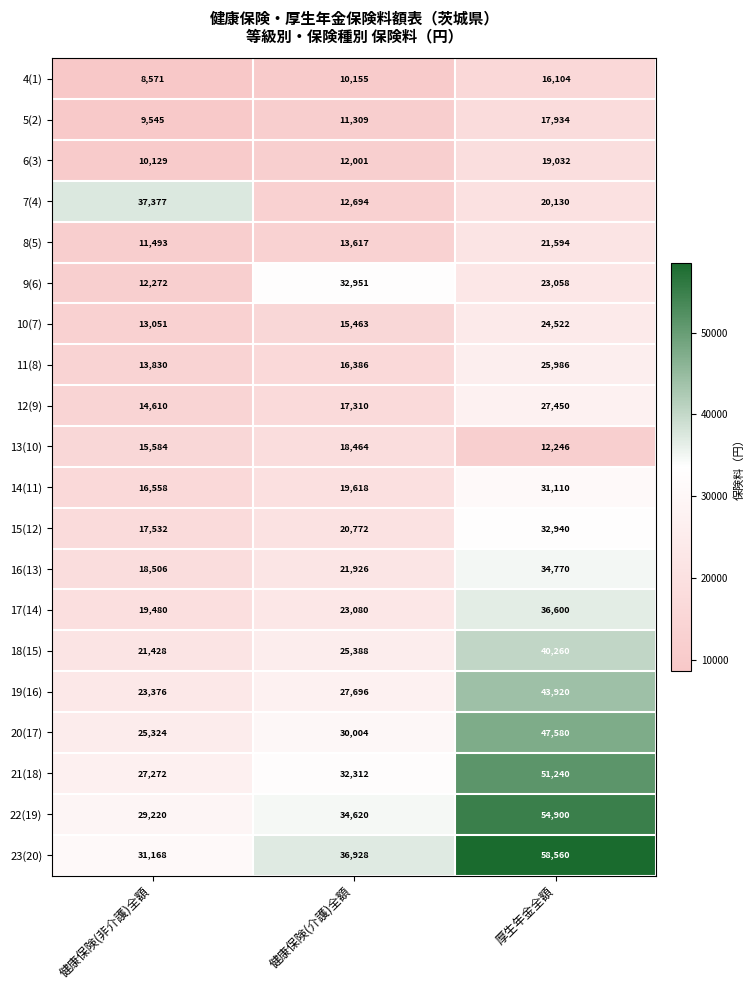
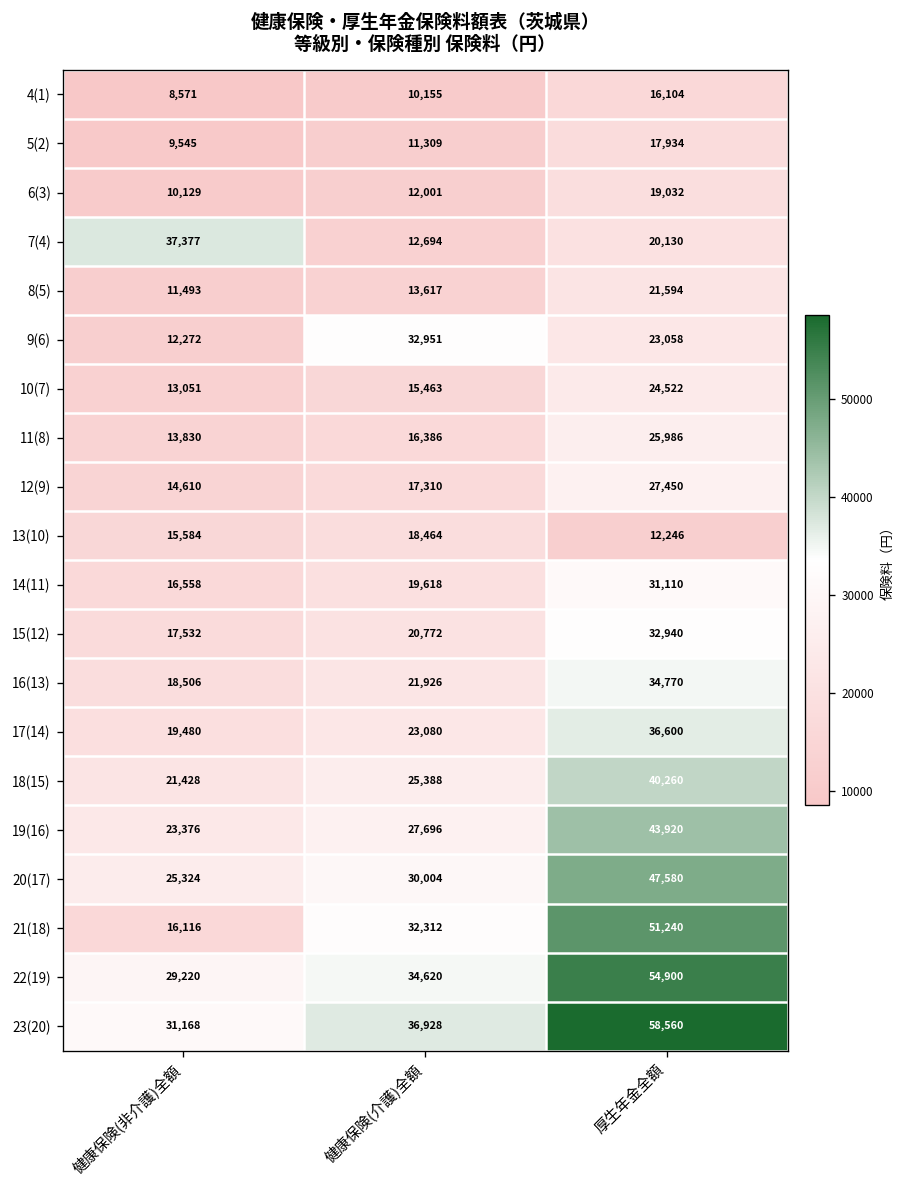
  {
    "4(1)": {
      "健康保険(非介護)全額": "8,571",
      "健康保険(介護)全額": "10,155",
      "厚生年金全額": "16,104"
    },
    "5(2)": {
      "健康保険(非介護)全額": "9,545",
      "健康保険(介護)全額": "11,309",
      "厚生年金全額": "17,934"
    },
    "6(3)": {
      "健康保険(非介護)全額": "10,129",
      "健康保険(介護)全額": "12,001",
      "厚生年金全額": "19,032"
    },
    "7(4)": {
      "健康保険(非介護)全額": "37,377",
      "健康保険(介護)全額": "12,694",
      "厚生年金全額": "20,130"
    },
    "8(5)": {
      "健康保険(非介護)全額": "11,493",
      "健康保険(介護)全額": "13,617",
      "厚生年金全額": "21,594"
    },
    "9(6)": {
      "健康保険(非介護)全額": "12,272",
      "健康保険(介護)全額": "32,951",
      "厚生年金全額": "23,058"
    },
    "10(7)": {
      "健康保険(非介護)全額": "13,051",
      "健康保険(介護)全額": "15,463",
      "厚生年金全額": "24,522"
    },
    "11(8)": {
      "健康保険(非介護)全額": "13,830",
      "健康保険(介護)全額": "16,386",
      "厚生年金全額": "25,986"
    },
    "12(9)": {
      "健康保険(非介護)全額": "14,610",
      "健康保険(介護)全額": "17,310",
      "厚生年金全額": "27,450"
    },
    "13(10)": {
      "健康保険(非介護)全額": "15,584",
      "健康保険(介護)全額": "18,464",
      "厚生年金全額": "12,246"
    },
    "14(11)": {
      "健康保険(非介護)全額": "16,558",
      "健康保険(介護)全額": "19,618",
      "厚生年金全額": "31,110"
    },
    "15(12)": {
      "健康保険(非介護)全額": "17,532",
      "健康保険(介護)全額": "20,772",
      "厚生年金全額": "32,940"
    },
    "16(13)": {
      "健康保険(非介護)全額": "18,506",
      "健康保険(介護)全額": "21,926",
      "厚生年金全額": "34,770"
    },
    "17(14)": {
      "健康保険(非介護)全額": "19,480",
      "健康保険(介護)全額": "23,080",
      "厚生年金全額": "36,600"
    },
    "18(15)": {
      "健康保険(非介護)全額": "21,428",
      "健康保険(介護)全額": "25,388",
      "厚生年金全額": "40,260"
    },
    "19(16)": {
      "健康保険(非介護)全額": "23,376",
      "健康保険(介護)全額": "27,696",
      "厚生年金全額": "43,920"
    },
    "20(17)": {
      "健康保険(非介護)全額": "25,324",
      "健康保険(介護)全額": "30,004",
      "厚生年金全額": "47,580"
    },
    "21(18)": {
-     "健康保険(非介護)全額": "27,272",
+     "健康保険(非介護)全額": "16,116",
      "健康保険(介護)全額": "32,312",
      "厚生年金全額": "51,240"
    },
    "22(19)": {
      "健康保険(非介護)全額": "29,220",
      "健康保険(介護)全額": "34,620",
      "厚生年金全額": "54,900"
    },
    "23(20)": {
      "健康保険(非介護)全額": "31,168",
      "健康保険(介護)全額": "36,928",
      "厚生年金全額": "58,560"
    }
  }
